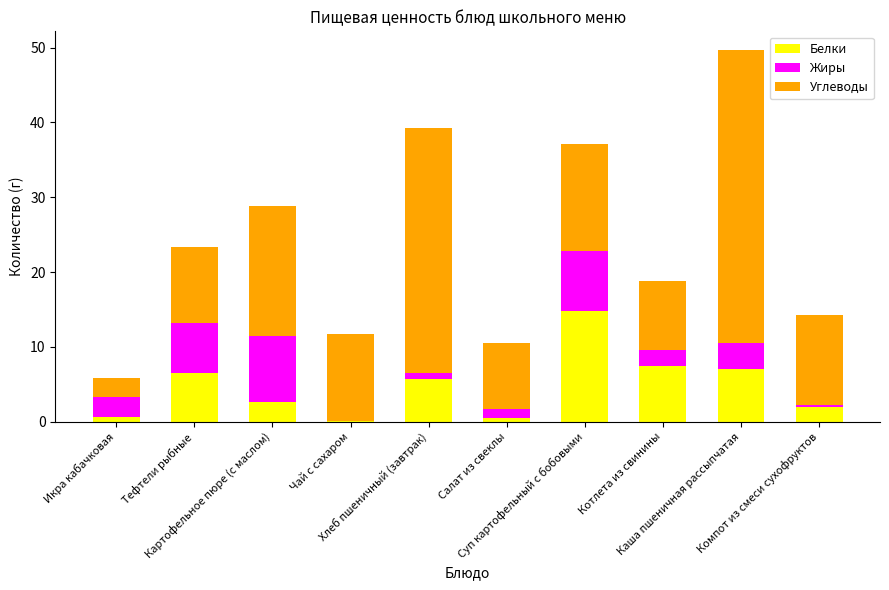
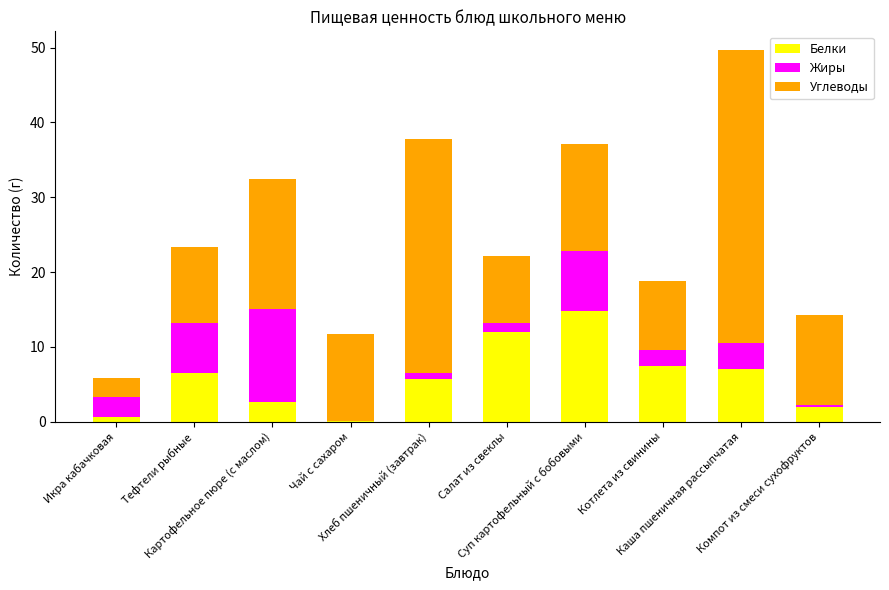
  {
    "Белки": {
      "Икра кабачковая": 1,
      "Тефтели рыбные": 6,
      "Картофельное пюре (с маслом)": 3,
      "Хлеб пшеничный (завтрак)": 6,
-     "Салат из свеклы": 0,
+     "Салат из свеклы": 12,
      "Суп картофельный с бобовыми": 15,
      "Котлета из свинины": 7,
      "Каша пшеничная рассыпчатая": 7,
      "Компот из смеси сухофруктов": 2
    },
    "Жиры": {
      "Икра кабачковая": 3,
      "Тефтели рыбные": 7,
-     "Картофельное пюре (с маслом)": 9,
+     "Картофельное пюре (с маслом)": 12,
      "Чай с сахаром": 0,
      "Хлеб пшеничный (завтрак)": 1,
      "Салат из свеклы": 1,
      "Суп картофельный с бобовыми": 8,
      "Котлета из свинины": 2,
      "Каша пшеничная рассыпчатая": 3
    },
    "Углеводы": {
      "Икра кабачковая": 3,
      "Тефтели рыбные": 10,
      "Картофельное пюре (с маслом)": 17,
      "Чай с сахаром": 12,
-     "Хлеб пшеничный (завтрак)": 33,
+     "Хлеб пшеничный (завтрак)": 31,
      "Салат из свеклы": 9,
      "Суп картофельный с бобовыми": 14,
      "Котлета из свинины": 9,
      "Каша пшеничная рассыпчатая": 39,
      "Компот из смеси сухофруктов": 12
    }
  }
